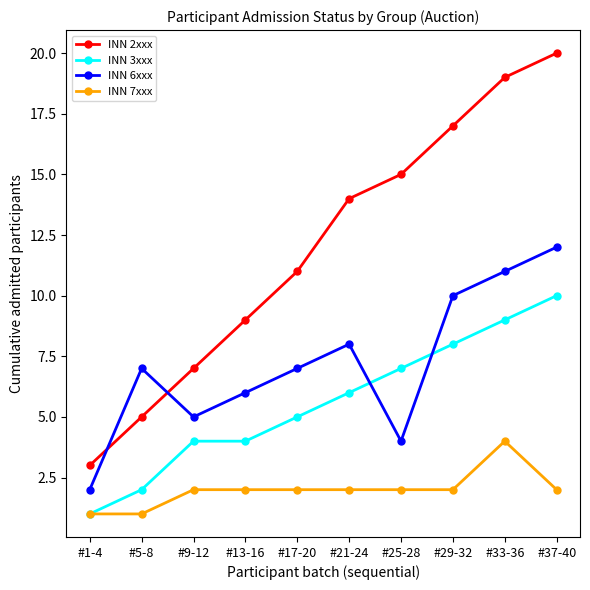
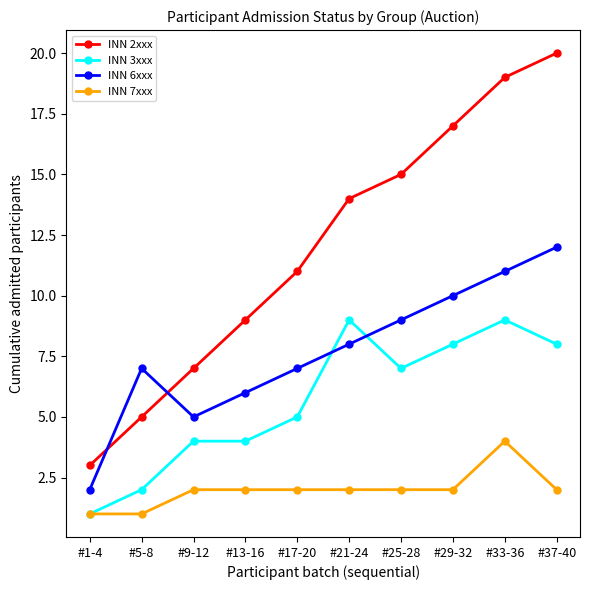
  {
    "INN 2xxx": {
      "#1-4": 3,
      "#5-8": 5,
      "#9-12": 7,
      "#13-16": 9,
      "#17-20": 11,
      "#21-24": 14,
      "#25-28": 15,
      "#29-32": 17,
      "#33-36": 19,
      "#37-40": 20
    },
    "INN 3xxx": {
      "#5-8": 2,
      "#9-12": 4,
      "#13-16": 4,
      "#17-20": 5,
-     "#21-24": 6,
+     "#21-24": 9,
      "#25-28": 7,
      "#29-32": 8,
      "#33-36": 9,
-     "#37-40": 10
+     "#37-40": 8
    },
    "INN 6xxx": {
      "#1-4": 2,
      "#5-8": 7,
      "#9-12": 5,
      "#13-16": 6,
      "#17-20": 7,
      "#21-24": 8,
-     "#25-28": 4,
+     "#25-28": 9,
      "#29-32": 10,
      "#33-36": 11,
      "#37-40": 12
    },
    "INN 7xxx": {
      "#5-8": 1,
      "#9-12": 2,
      "#13-16": 2,
      "#17-20": 2,
      "#21-24": 2,
      "#25-28": 2,
      "#29-32": 2,
      "#33-36": 4,
      "#37-40": 2
    }
  }
